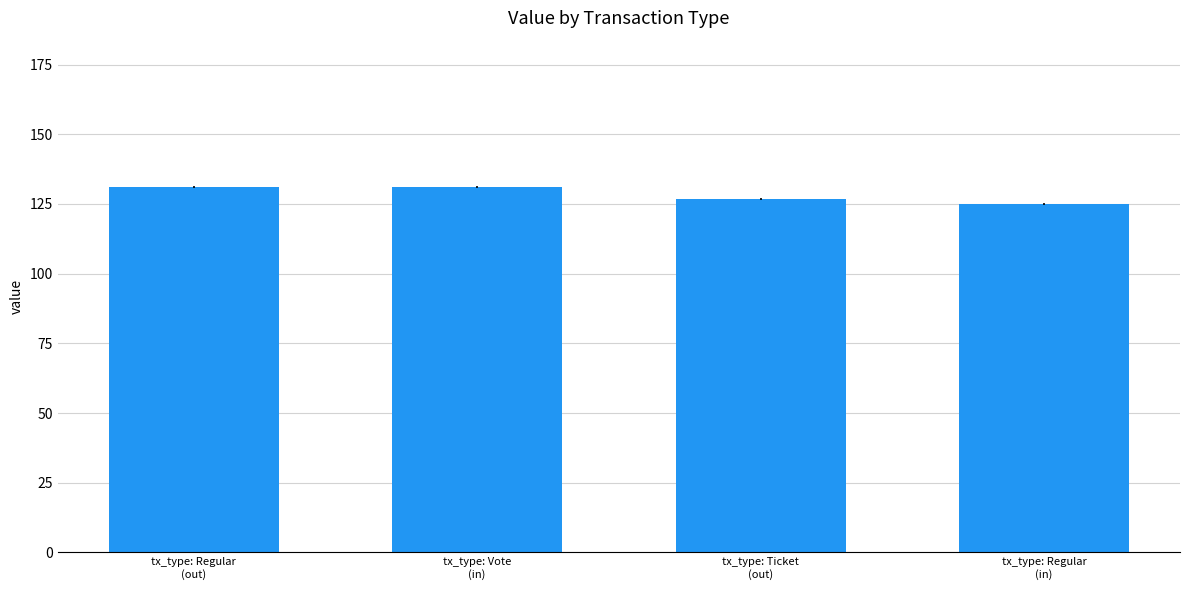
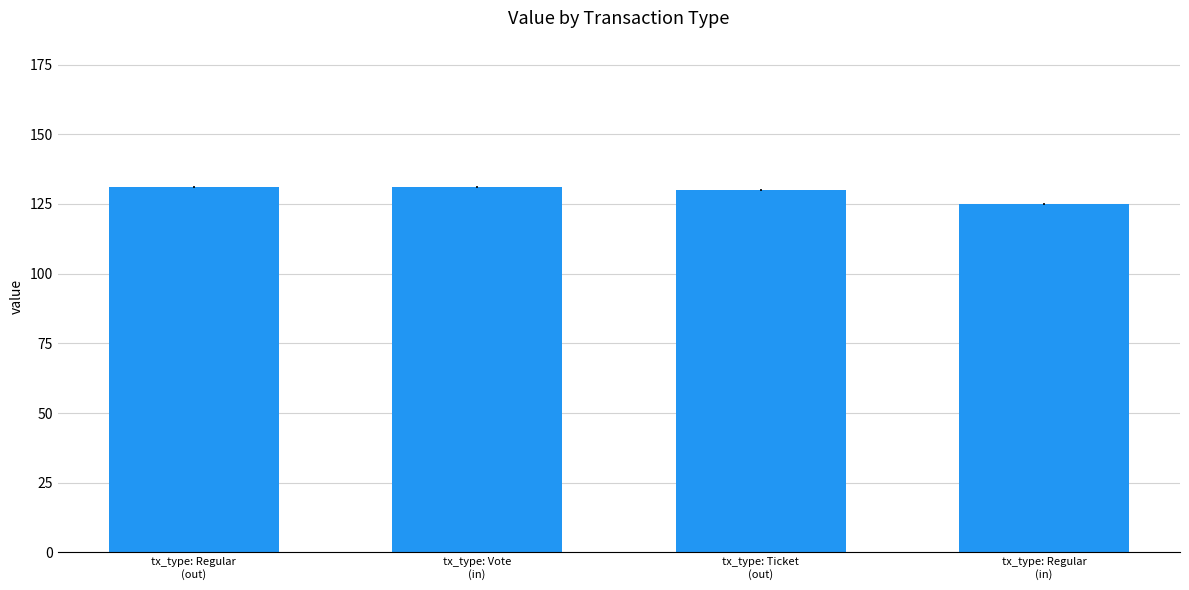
  {
    "tx_type: Regular (out)": 131,
    "tx_type: Vote (in)": 131,
-   "tx_type: Ticket (out)": 127,
+   "tx_type: Ticket (out)": 130,
    "tx_type: Regular (in)": 125
  }
